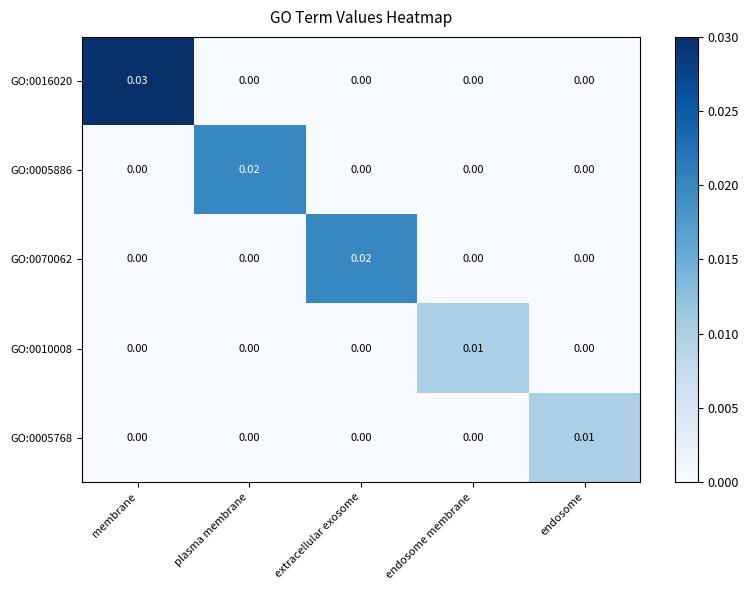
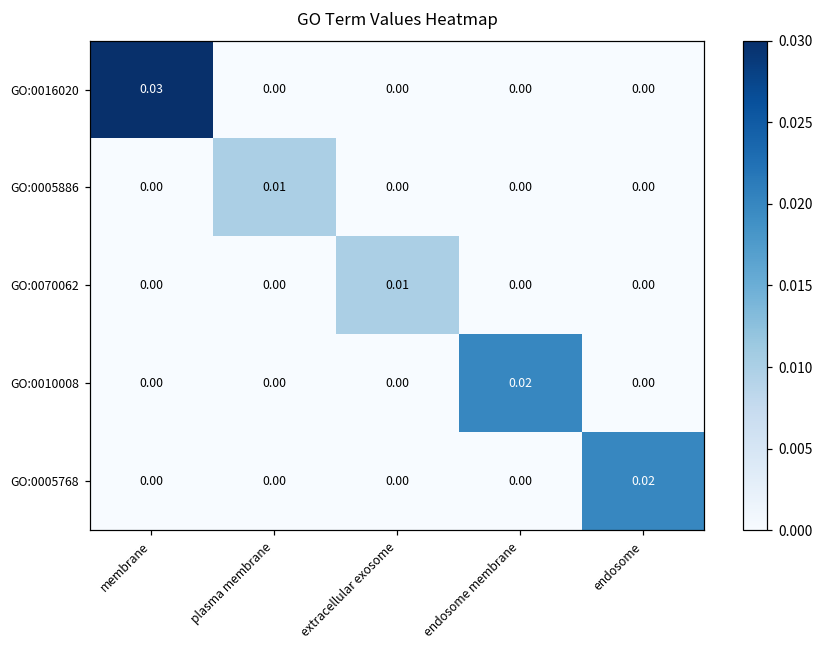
  {
    "GO:0016020": {
      "membrane": 0.03,
      "plasma membrane": 0.00,
      "extracellular exosome": 0.00,
      "endosome membrane": 0.00,
      "endosome": 0.00
    },
    "GO:0005886": {
      "membrane": 0.00,
-     "plasma membrane": 0.02,
+     "plasma membrane": 0.01,
      "extracellular exosome": 0.00,
      "endosome membrane": 0.00,
      "endosome": 0.00
    },
    "GO:0070062": {
      "membrane": 0.00,
      "plasma membrane": 0.00,
-     "extracellular exosome": 0.02,
+     "extracellular exosome": 0.01,
      "endosome membrane": 0.00,
      "endosome": 0.00
    },
    "GO:0010008": {
      "membrane": 0.00,
      "plasma membrane": 0.00,
      "extracellular exosome": 0.00,
-     "endosome membrane": 0.01,
+     "endosome membrane": 0.02,
      "endosome": 0.00
    },
    "GO:0005768": {
      "membrane": 0.00,
      "plasma membrane": 0.00,
      "extracellular exosome": 0.00,
      "endosome membrane": 0.00,
-     "endosome": 0.01
+     "endosome": 0.02
    }
  }
